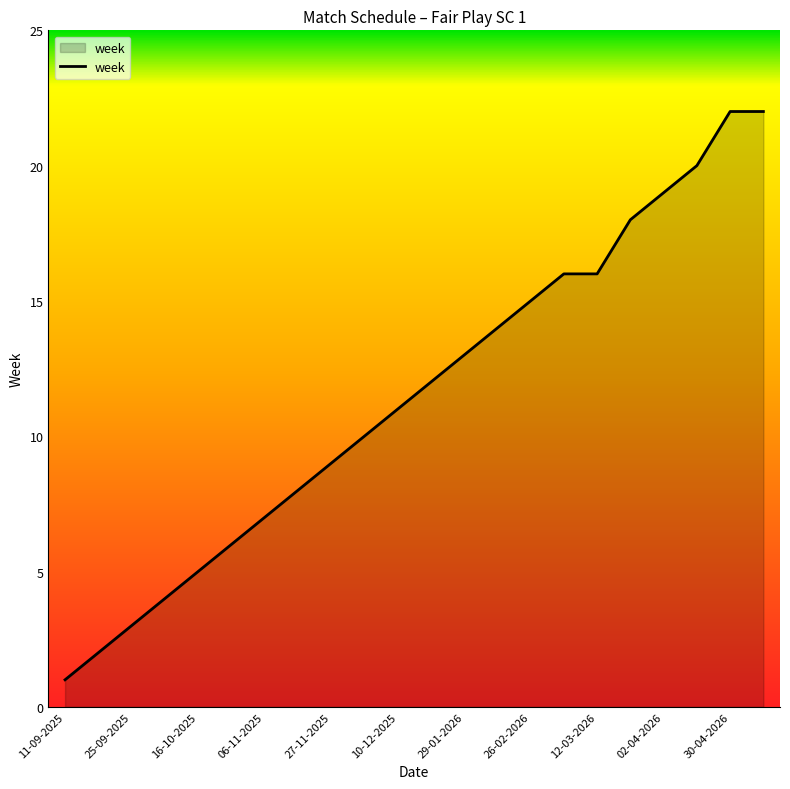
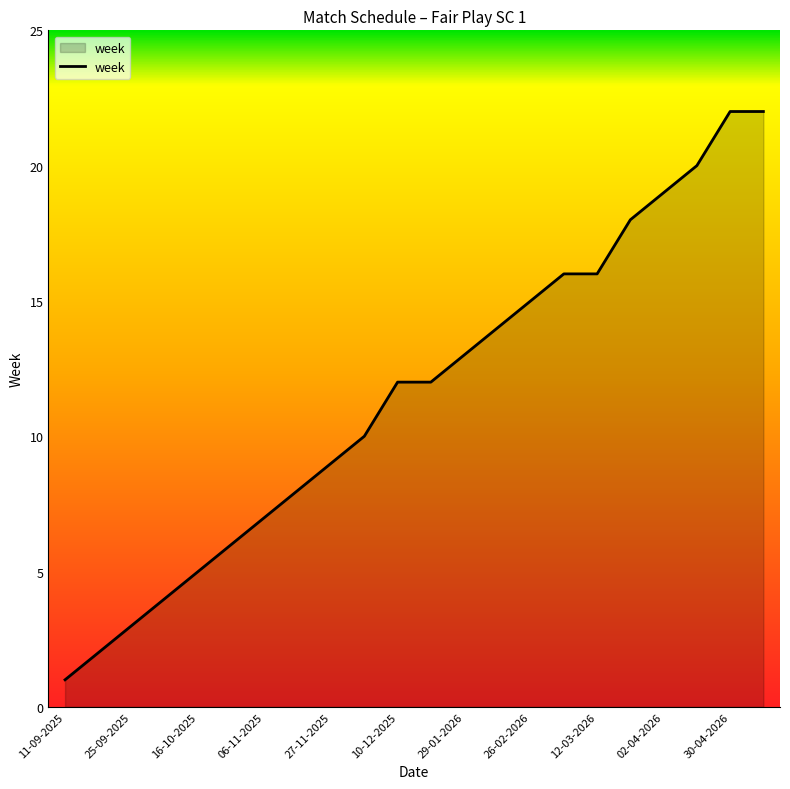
  {
    "11-09-2025": 1,
    "25-09-2025": 3,
    "16-10-2025": 5,
    "06-11-2025": 7,
    "27-11-2025": 9,
-   "10-12-2025": 11,
+   "10-12-2025": 12,
    "29-01-2026": 13,
    "26-02-2026": 15,
    "12-03-2026": 16,
    "02-04-2026": 19,
    "30-04-2026": 22
  }
